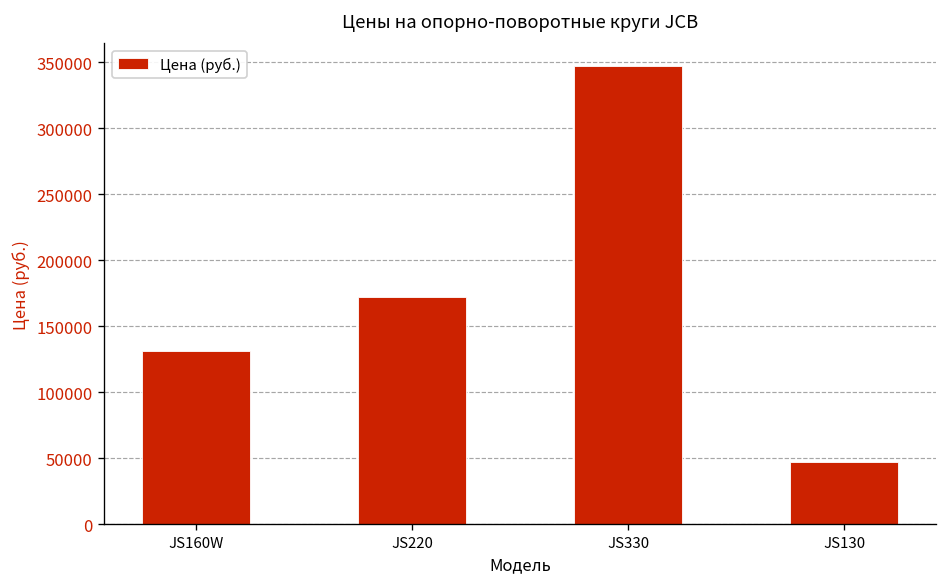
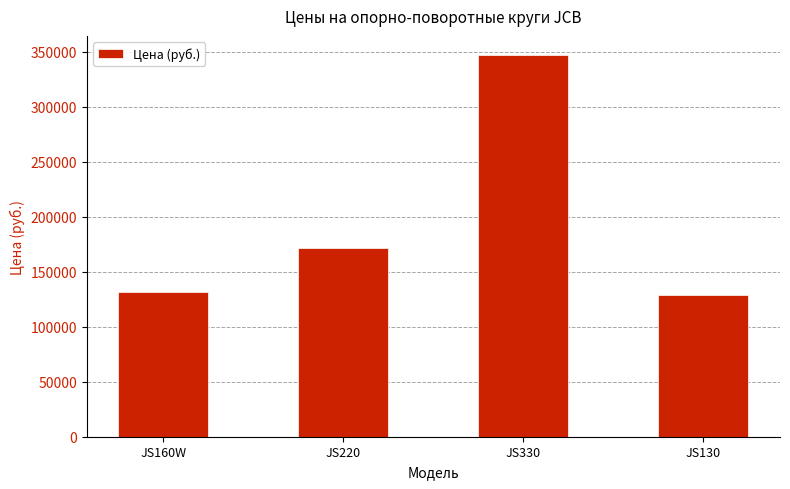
  {
    "JS160W": 131000,
    "JS220": 172000,
    "JS330": 347000,
-   "JS130": 47000
+   "JS130": 129000
  }
